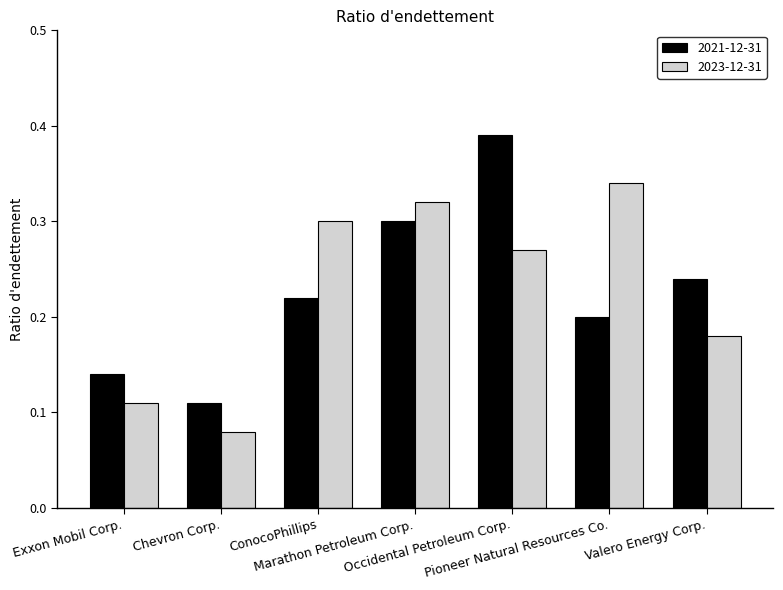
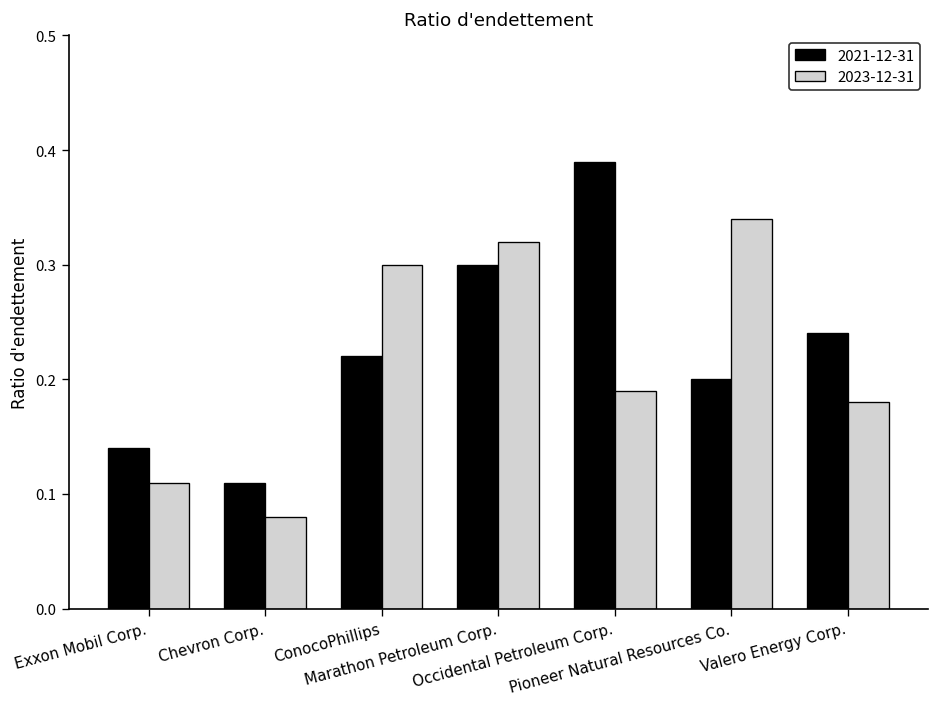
  {
    "2021-12-31": {
      "Exxon Mobil Corp.": 0.14,
      "Chevron Corp.": 0.11,
      "ConocoPhillips": 0.22,
      "Marathon Petroleum Corp.": 0.30,
      "Occidental Petroleum Corp.": 0.39,
      "Pioneer Natural Resources Co.": 0.20,
      "Valero Energy Corp.": 0.24
    },
    "2023-12-31": {
      "Exxon Mobil Corp.": 0.11,
      "Chevron Corp.": 0.08,
      "ConocoPhillips": 0.30,
      "Marathon Petroleum Corp.": 0.32,
-     "Occidental Petroleum Corp.": 0.27,
+     "Occidental Petroleum Corp.": 0.19,
      "Pioneer Natural Resources Co.": 0.34,
      "Valero Energy Corp.": 0.18
    }
  }
